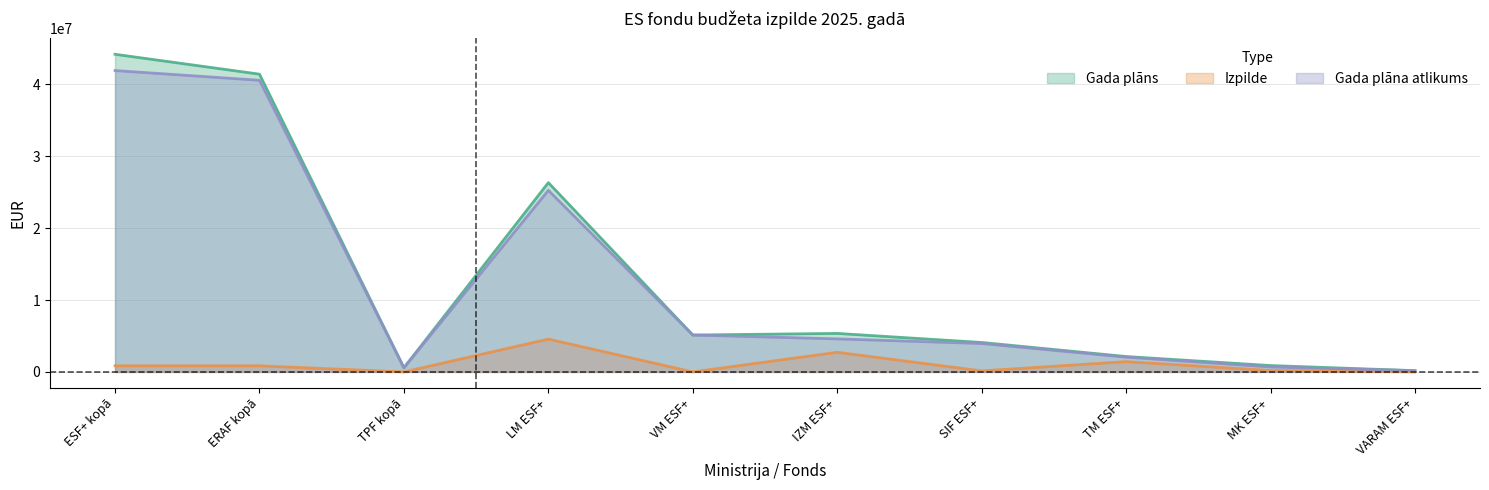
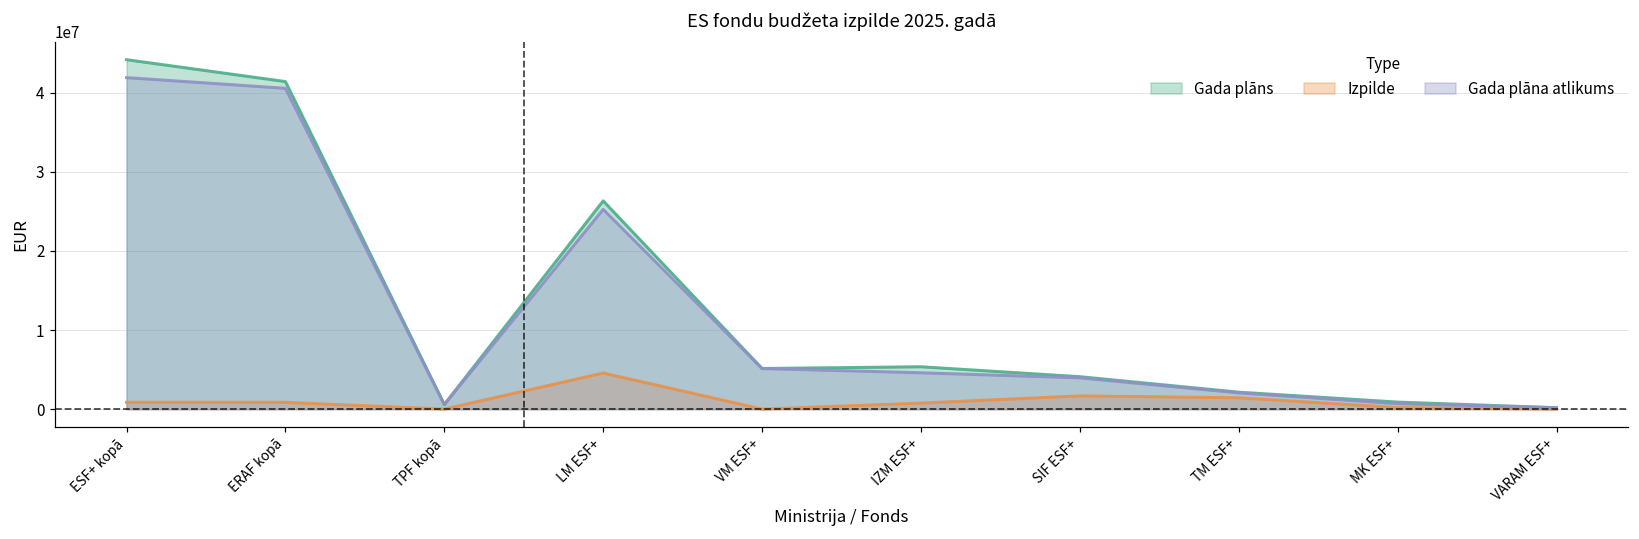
  {
    "Izpilde": {
      "ESF+ kopā": 1000000,
      "ERAF kopā": 1000000,
      "TPF kopā": 0,
      "LM ESF+": 5000000,
      "VM ESF+": 0,
-     "IZM ESF+": 3000000,
-     "SIF ESF+": 0,
+     "IZM ESF+": 1000000,
+     "SIF ESF+": 2000000,
      "TM ESF+": 1000000,
      "MK ESF+": 0
    }
  }
